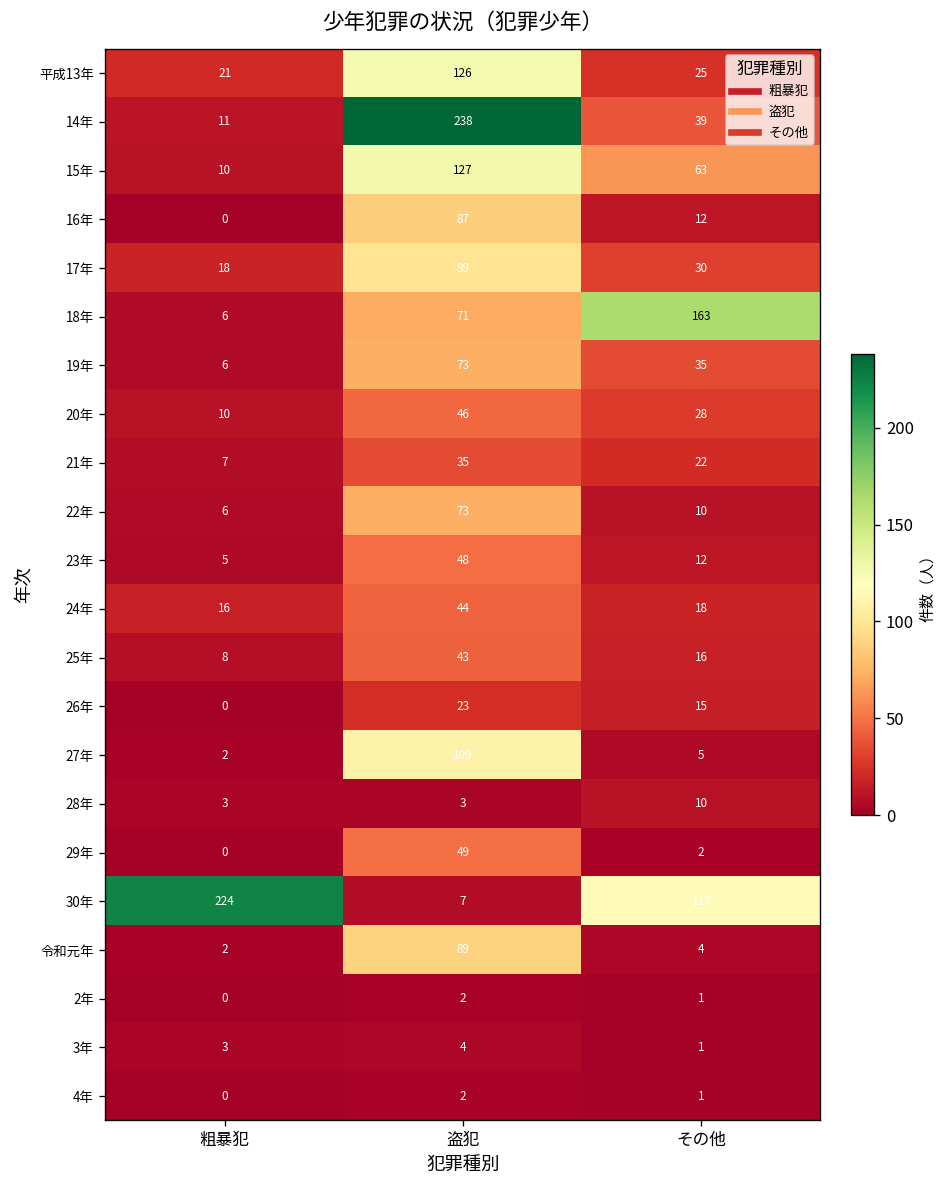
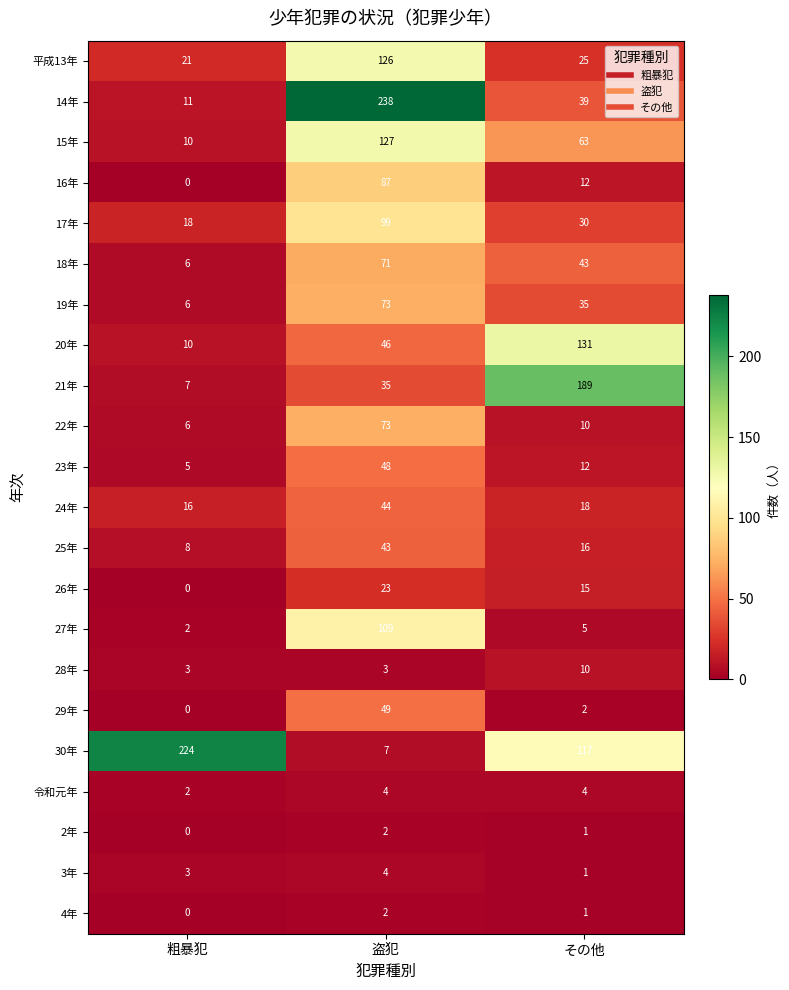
  {
    "平成13年": {
      "粗暴犯": 21,
      "盗犯": 126,
      "その他": 25
    },
    "14年": {
      "粗暴犯": 11,
      "盗犯": 238,
      "その他": 39
    },
    "15年": {
      "粗暴犯": 10,
      "盗犯": 127,
      "その他": 63
    },
    "16年": {
      "粗暴犯": 0,
      "盗犯": 87,
      "その他": 12
    },
    "17年": {
      "粗暴犯": 18,
      "盗犯": 99,
      "その他": 30
    },
    "18年": {
      "粗暴犯": 6,
      "盗犯": 71,
-     "その他": 163
+     "その他": 43
    },
    "19年": {
      "粗暴犯": 6,
      "盗犯": 73,
      "その他": 35
    },
    "20年": {
      "粗暴犯": 10,
      "盗犯": 46,
-     "その他": 28
+     "その他": 131
    },
    "21年": {
      "粗暴犯": 7,
      "盗犯": 35,
-     "その他": 22
+     "その他": 189
    },
    "22年": {
      "粗暴犯": 6,
      "盗犯": 73,
      "その他": 10
    },
    "23年": {
      "粗暴犯": 5,
      "盗犯": 48,
      "その他": 12
    },
    "24年": {
      "粗暴犯": 16,
      "盗犯": 44,
      "その他": 18
    },
    "25年": {
      "粗暴犯": 8,
      "盗犯": 43,
      "その他": 16
    },
    "26年": {
      "粗暴犯": 0,
      "盗犯": 23,
      "その他": 15
    },
    "27年": {
      "粗暴犯": 2,
      "盗犯": 109,
      "その他": 5
    },
    "28年": {
      "粗暴犯": 3,
      "盗犯": 3,
      "その他": 10
    },
    "29年": {
      "粗暴犯": 0,
      "盗犯": 49,
      "その他": 2
    },
    "30年": {
      "粗暴犯": 224,
      "盗犯": 7,
      "その他": 117
    },
    "令和元年": {
      "粗暴犯": 2,
-     "盗犯": 89,
+     "盗犯": 4,
      "その他": 4
    },
    "2年": {
      "粗暴犯": 0,
      "盗犯": 2,
      "その他": 1
    },
    "3年": {
      "粗暴犯": 3,
      "盗犯": 4,
      "その他": 1
    },
    "4年": {
      "粗暴犯": 0,
      "盗犯": 2,
      "その他": 1
    }
  }
